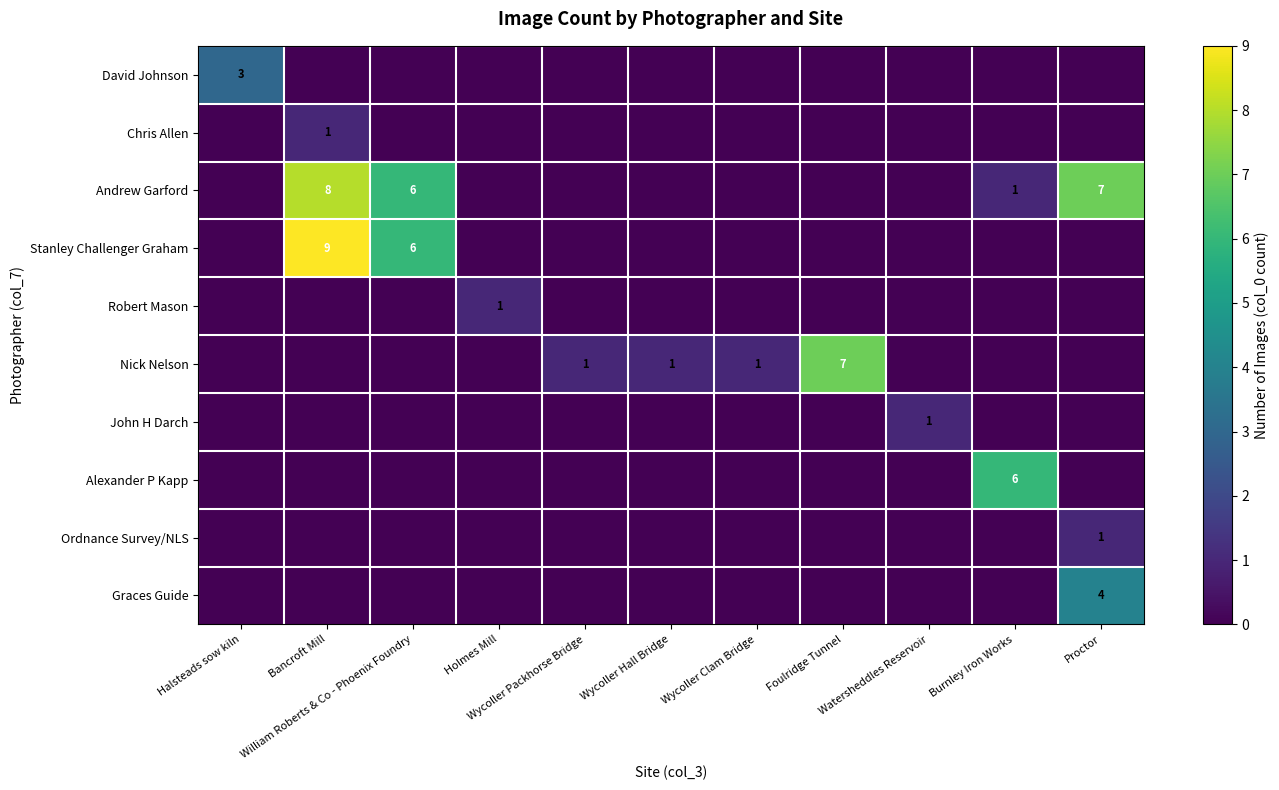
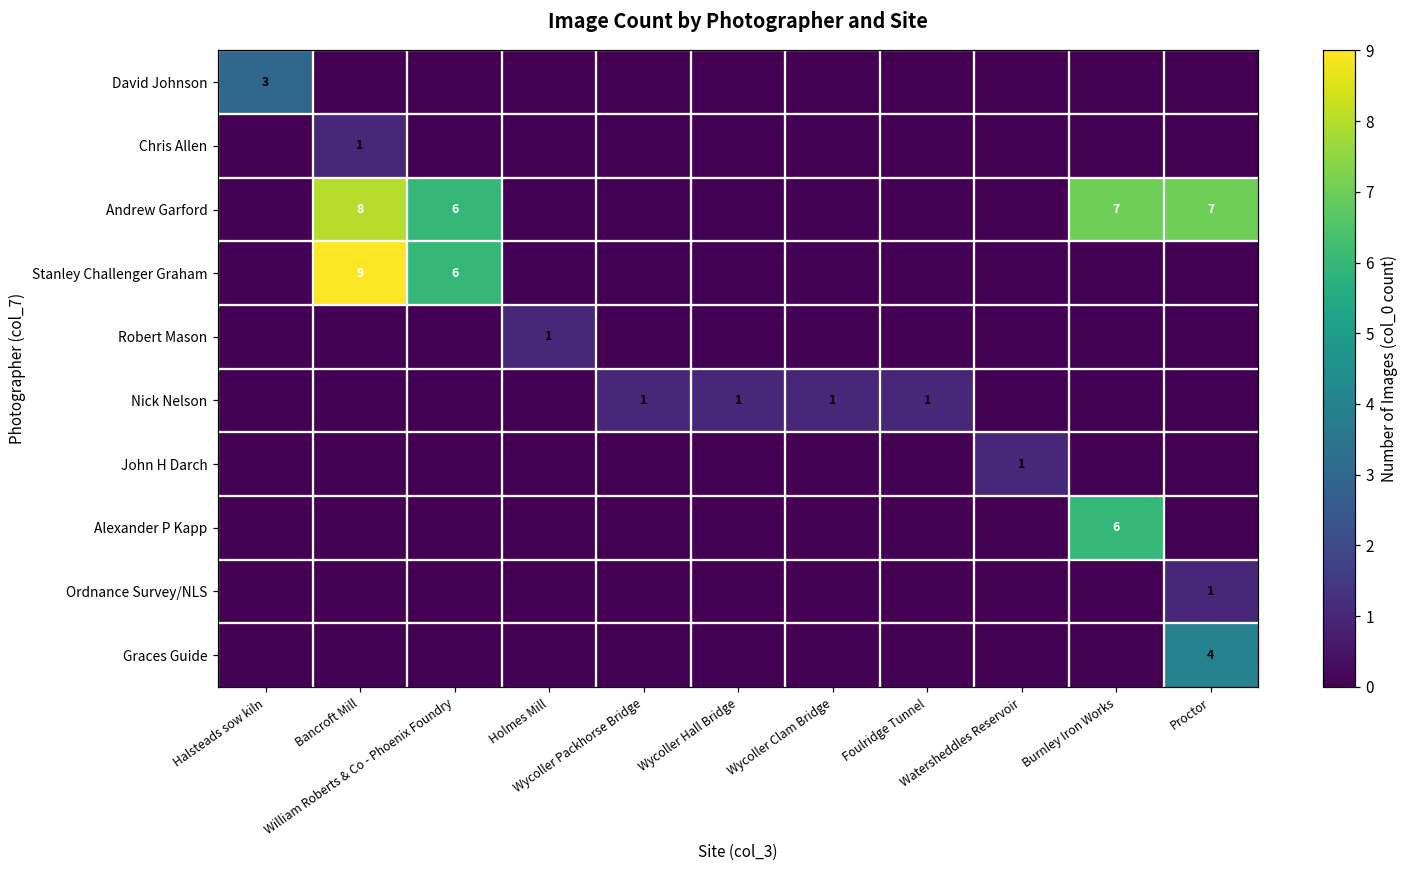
  {
    "David Johnson": {
      "Halsteads sow kiln": 3
    },
    "Chris Allen": {
      "Bancroft Mill": 1
    },
    "Andrew Garford": {
      "Bancroft Mill": 8,
      "William Roberts & Co - Phoenix Foundry": 6,
-     "Burnley Iron Works": 1,
+     "Burnley Iron Works": 7,
      "Proctor": 7
    },
    "Stanley Challenger Graham": {
      "Bancroft Mill": 9,
      "William Roberts & Co - Phoenix Foundry": 6
    },
    "Robert Mason": {
      "Holmes Mill": 1
    },
    "Nick Nelson": {
      "Wycoller Packhorse Bridge": 1,
      "Wycoller Hall Bridge": 1,
      "Wycoller Clam Bridge": 1,
-     "Foulridge Tunnel": 7
+     "Foulridge Tunnel": 1
    },
    "John H Darch": {
      "Watersheddles Reservoir": 1
    },
    "Alexander P Kapp": {
      "Burnley Iron Works": 6
    },
    "Ordnance Survey/NLS": {
      "Proctor": 1
    },
    "Graces Guide": {
      "Proctor": 4
    }
  }
